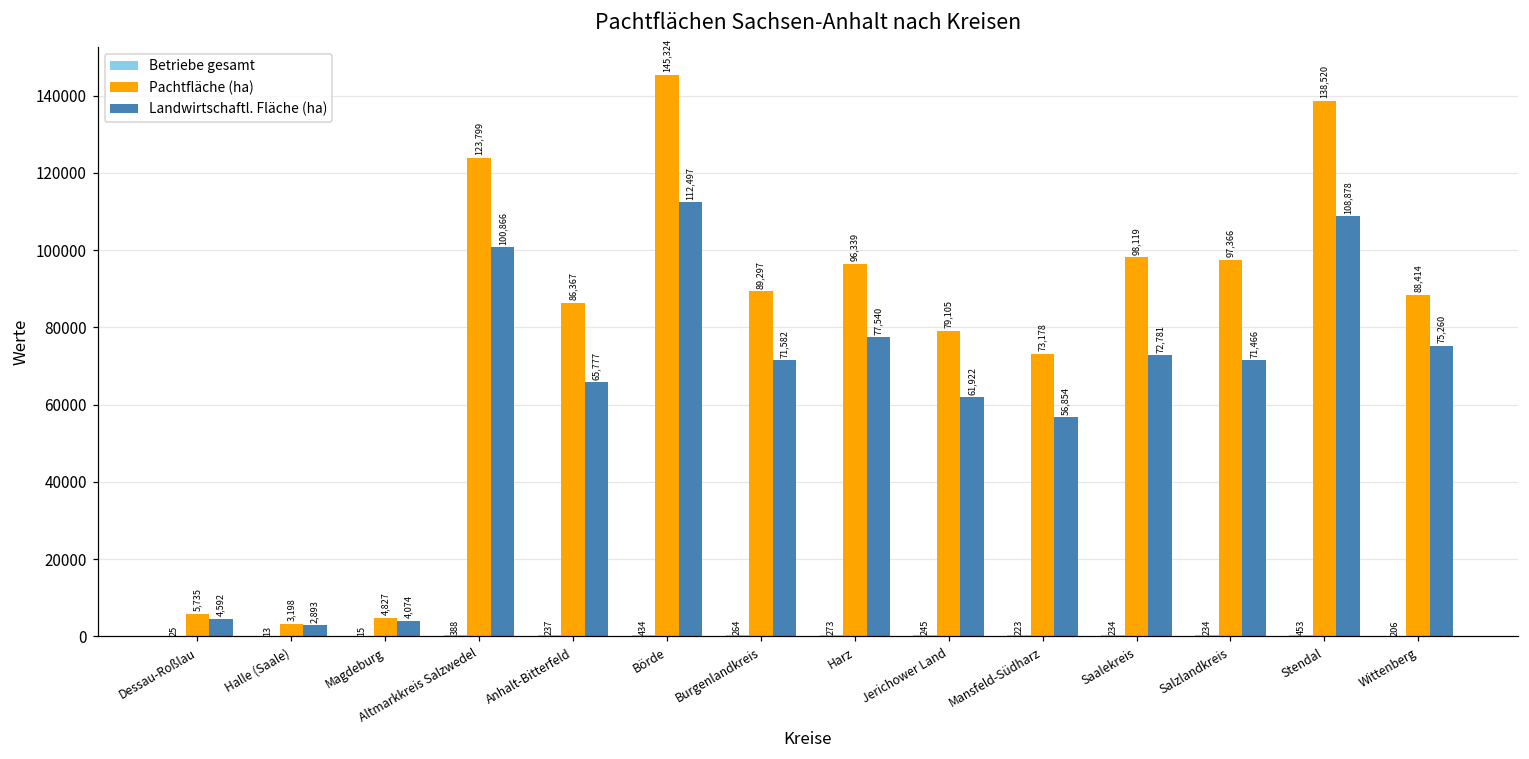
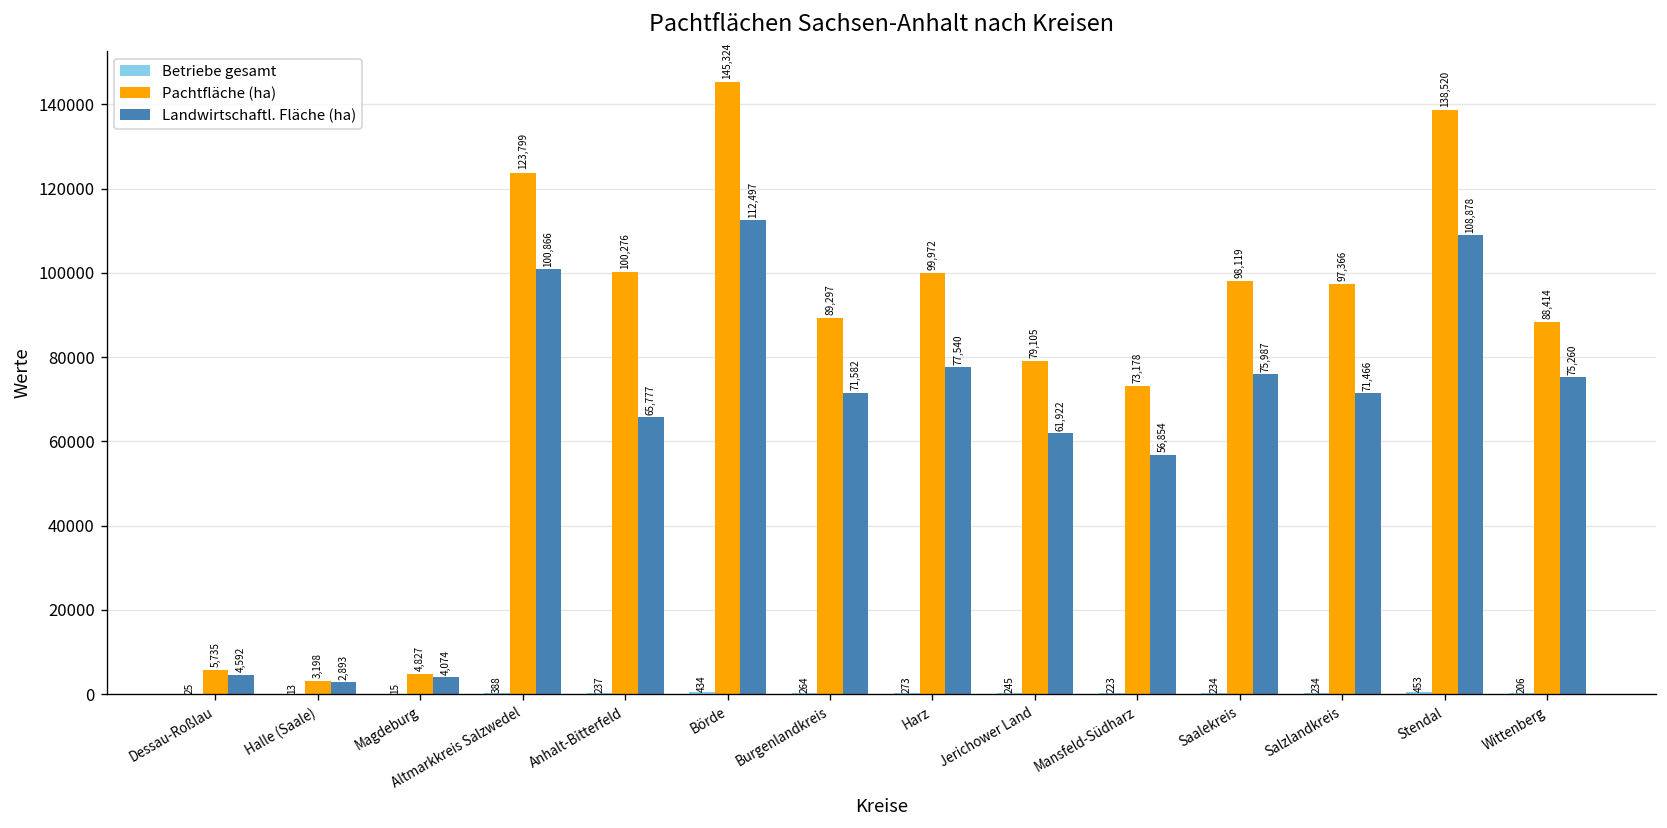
  {
    "Betriebe gesamt": {
      "Dessau-Roßlau": "25",
      "Halle (Saale)": "13",
      "Magdeburg": "15",
      "Altmarkkreis Salzwedel": "388",
      "Anhalt-Bitterfeld": "237",
      "Börde": "434",
      "Burgenlandkreis": "264",
      "Harz": "273",
      "Jerichower Land": "245",
      "Mansfeld-Südharz": "223",
      "Saalekreis": "234",
      "Salzlandkreis": "234",
      "Stendal": "453",
      "Wittenberg": "206"
    },
    "Pachtfläche (ha)": {
      "Dessau-Roßlau": "5,735",
      "Halle (Saale)": "3,198",
      "Magdeburg": "4,827",
      "Altmarkkreis Salzwedel": "123,799",
-     "Anhalt-Bitterfeld": "86,367",
+     "Anhalt-Bitterfeld": "100,276",
      "Börde": "145,324",
      "Burgenlandkreis": "89,297",
-     "Harz": "96,339",
+     "Harz": "99,972",
      "Jerichower Land": "79,105",
      "Mansfeld-Südharz": "73,178",
      "Saalekreis": "98,119",
      "Salzlandkreis": "97,366",
      "Stendal": "138,520",
      "Wittenberg": "88,414"
    },
    "Landwirtschaftl. Fläche (ha)": {
      "Dessau-Roßlau": "4,592",
      "Halle (Saale)": "2,893",
      "Magdeburg": "4,074",
      "Altmarkkreis Salzwedel": "100,866",
      "Anhalt-Bitterfeld": "65,777",
      "Börde": "112,497",
      "Burgenlandkreis": "71,582",
      "Harz": "77,540",
      "Jerichower Land": "61,922",
      "Mansfeld-Südharz": "56,854",
-     "Saalekreis": "72,781",
+     "Saalekreis": "75,987",
      "Salzlandkreis": "71,466",
      "Stendal": "108,878",
      "Wittenberg": "75,260"
    }
  }
